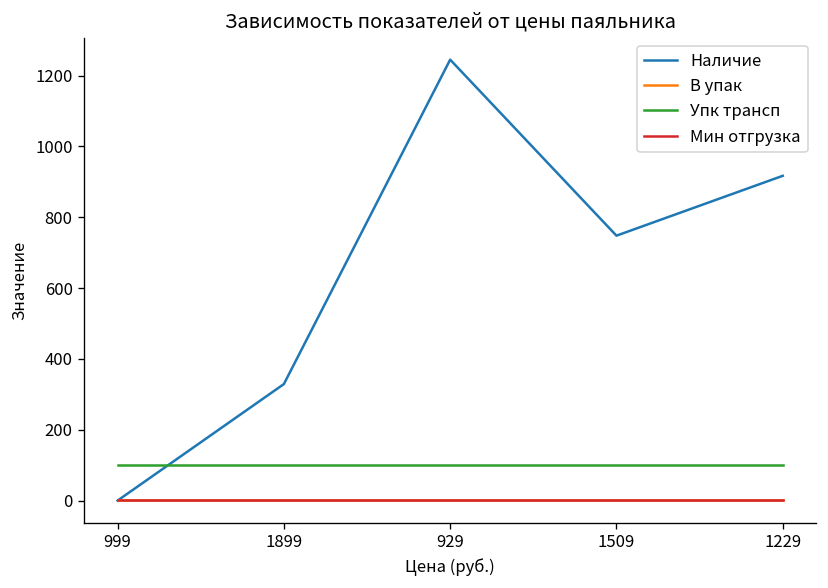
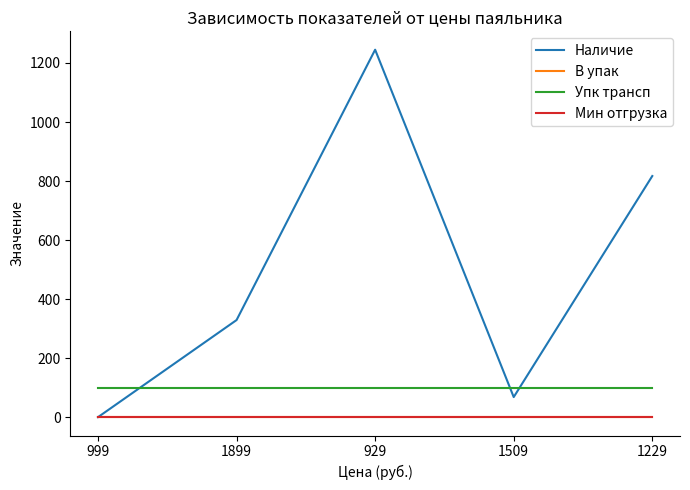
  {
    "Наличие": {
      "1899": 330,
      "929": 1250,
-     "1509": 750,
-     "1229": 920
+     "1509": 70,
+     "1229": 820
    },
    "Мин отгрузка": {
      "1899": 0,
      "929": 0,
      "1509": 0,
      "1229": 0
    },
    "Упк трансп": {
      "999": 100,
      "1899": 100,
      "929": 100,
      "1509": 100,
      "1229": 100
    }
  }
